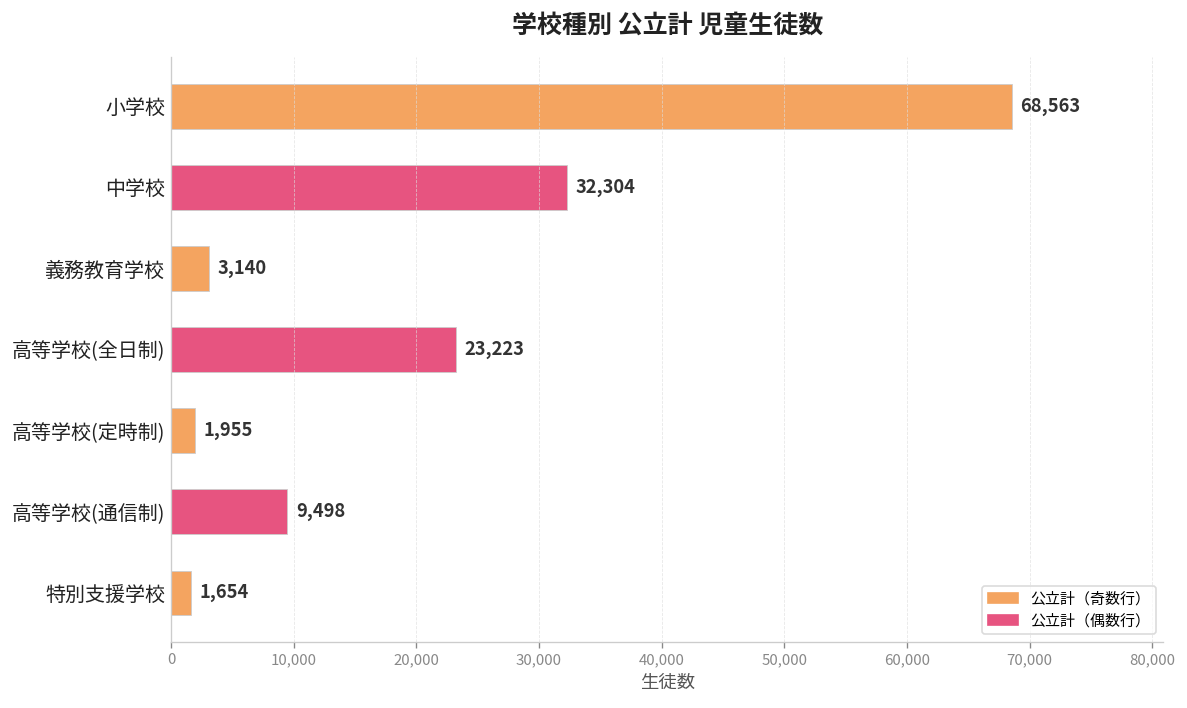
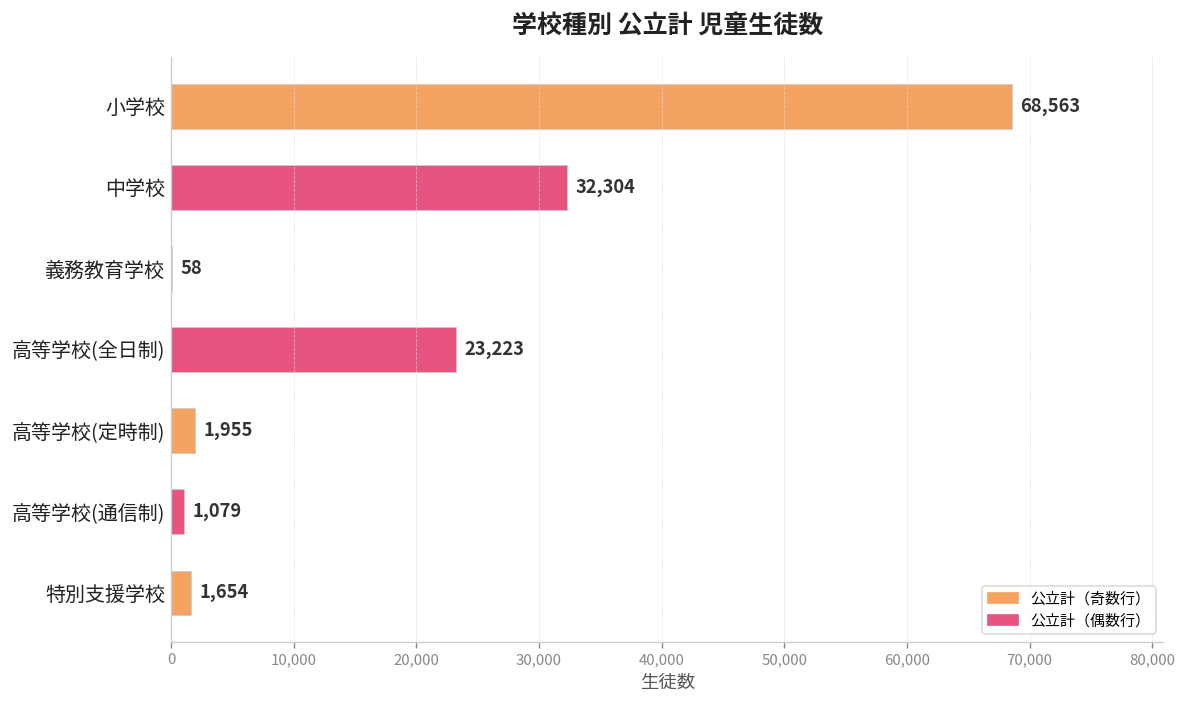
  {
    "小学校": "68,563",
    "中学校": "32,304",
-   "義務教育学校": "3,140",
+   "義務教育学校": "58",
    "高等学校(全日制)": "23,223",
    "高等学校(定時制)": "1,955",
-   "高等学校(通信制)": "9,498",
+   "高等学校(通信制)": "1,079",
    "特別支援学校": "1,654"
  }
